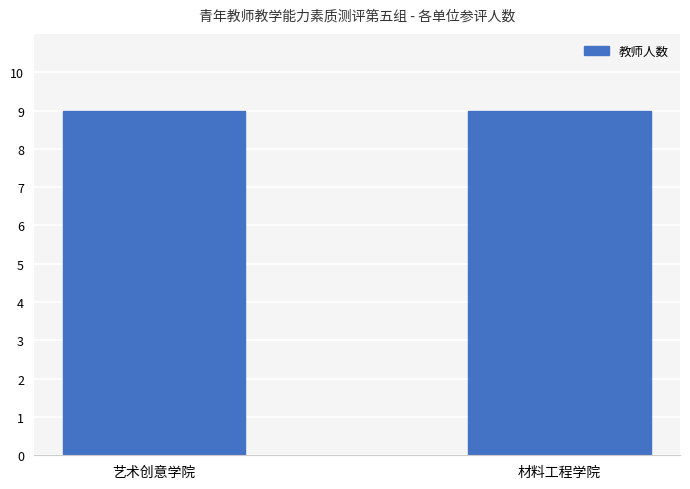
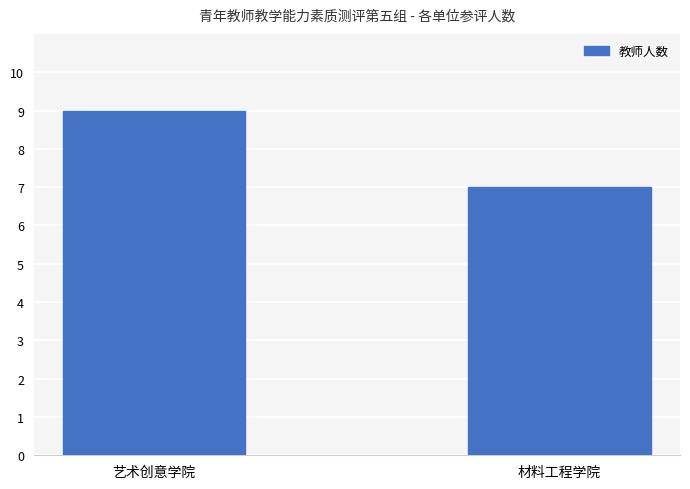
  {
    "艺术创意学院": 9,
-   "材料工程学院": 9
+   "材料工程学院": 7
  }
